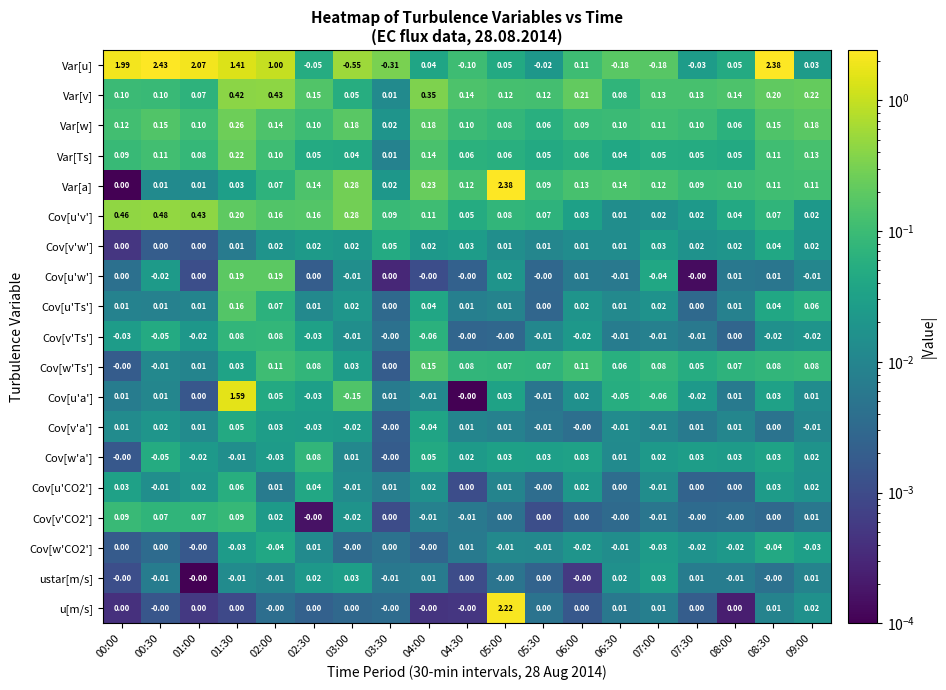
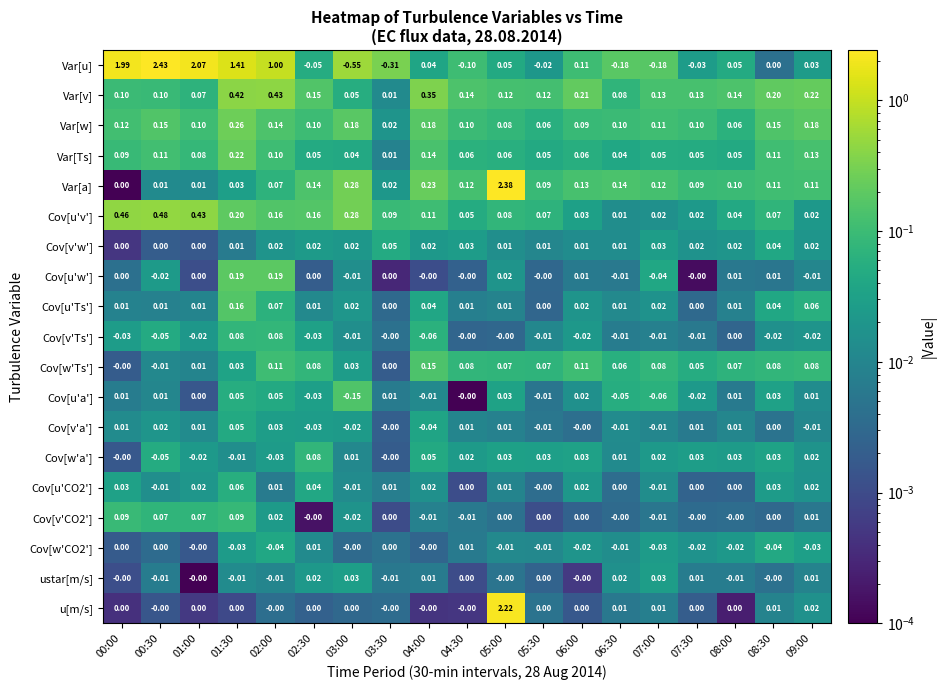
  {
    "Var[u]": {
      "00:00": 1.99,
      "00:30": 2.43,
      "01:00": 2.07,
      "01:30": 1.41,
      "02:00": 1.00,
      "02:30": -0.05,
      "03:00": -0.55,
      "03:30": -0.31,
      "04:00": 0.04,
      "04:30": -0.10,
      "05:00": 0.05,
      "05:30": -0.02,
      "06:00": 0.11,
      "06:30": -0.18,
      "07:00": -0.18,
      "07:30": -0.03,
      "08:00": 0.05,
-     "08:30": 2.38,
+     "08:30": 0.00,
      "09:00": 0.03
    },
    "Cov[u'a']": {
      "00:00": 0.01,
      "00:30": 0.01,
      "01:00": 0.00,
-     "01:30": 1.59,
+     "01:30": 0.05,
      "02:00": 0.05,
      "02:30": -0.03,
      "03:00": -0.15,
      "03:30": 0.01,
      "04:00": -0.01,
      "04:30": -0.00,
      "05:00": 0.03,
      "05:30": -0.01,
      "06:00": 0.02,
      "06:30": -0.05,
      "07:00": -0.06,
      "07:30": -0.02,
      "08:00": 0.01,
      "08:30": 0.03,
      "09:00": 0.01
    }
  }
